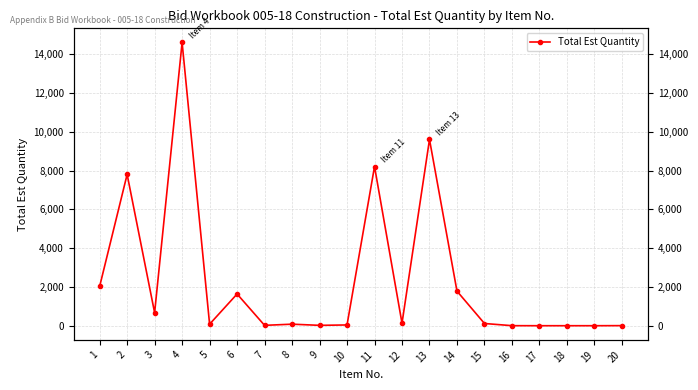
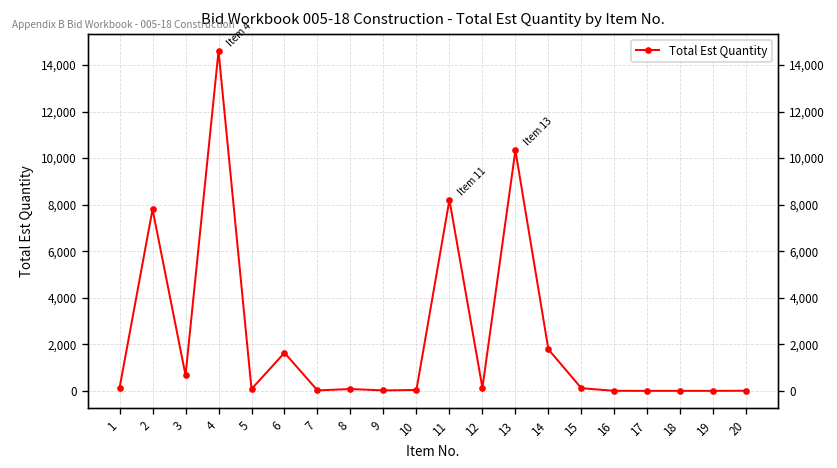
  {
-   "1": "2,000",
+   "1": "100",
    "2": "7,800",
    "3": "700",
    "5": "100",
    "6": "1,600",
    "7": "0",
    "8": "100",
    "9": "0",
    "10": "0",
    "12": "100",
-   "13": "9,600",
+   "13": "10,300",
    "14": "1,800",
    "15": "100",
    "16": "0",
    "17": "0",
    "18": "0",
    "19": "0",
    "20": "0"
  }
